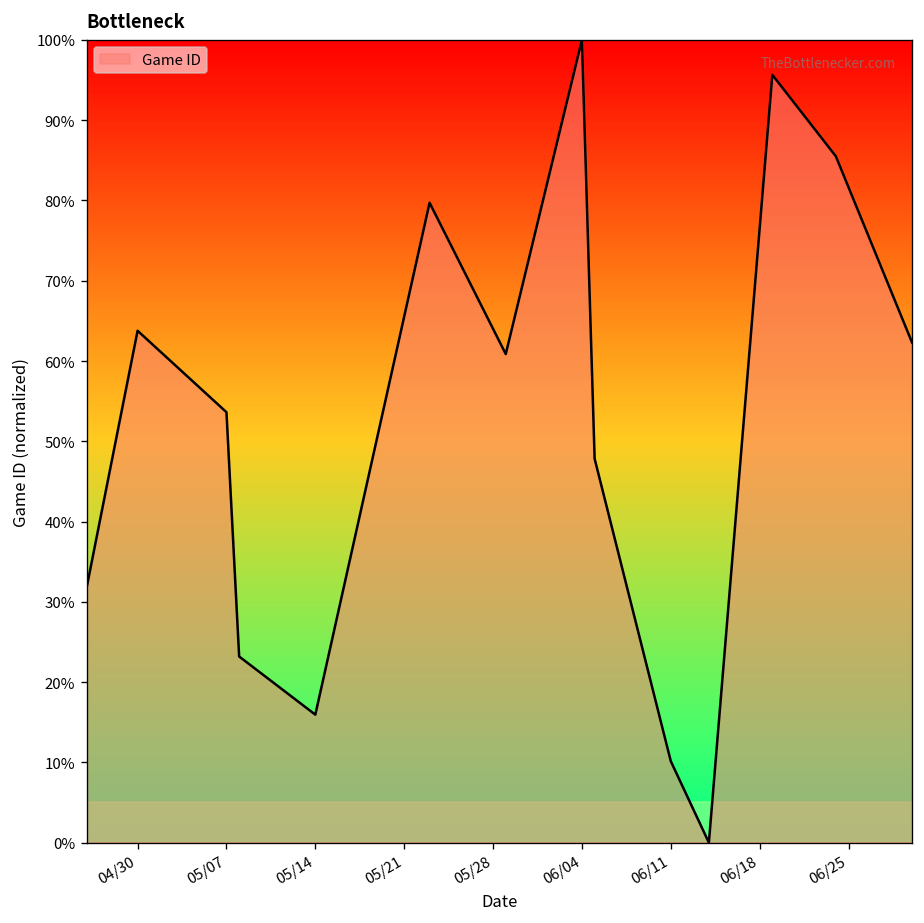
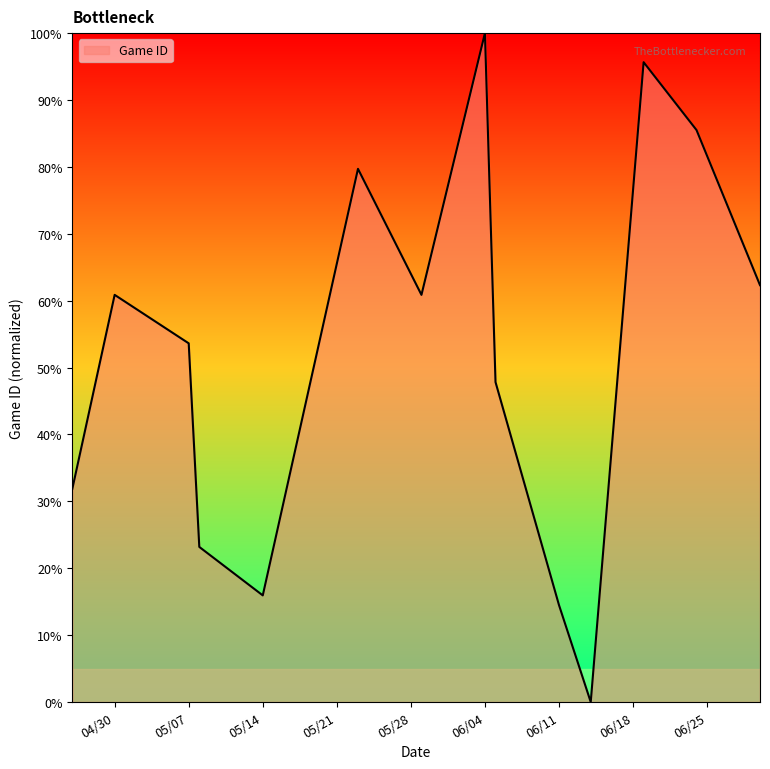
  {
-   "04/30": "64%",
+   "04/30": "61%",
    "05/07": "54%",
    "05/14": "16%",
    "06/04": "100%",
-   "06/11": "10%"
+   "06/11": "14%"
  }
